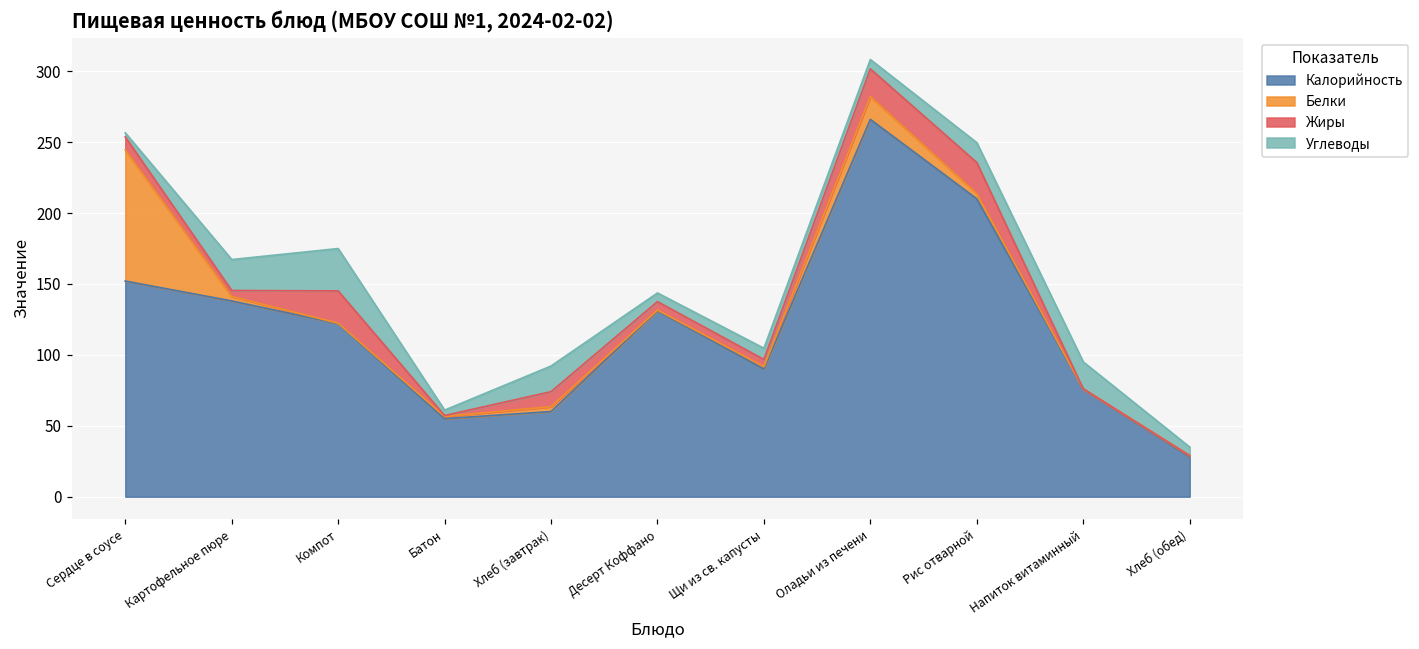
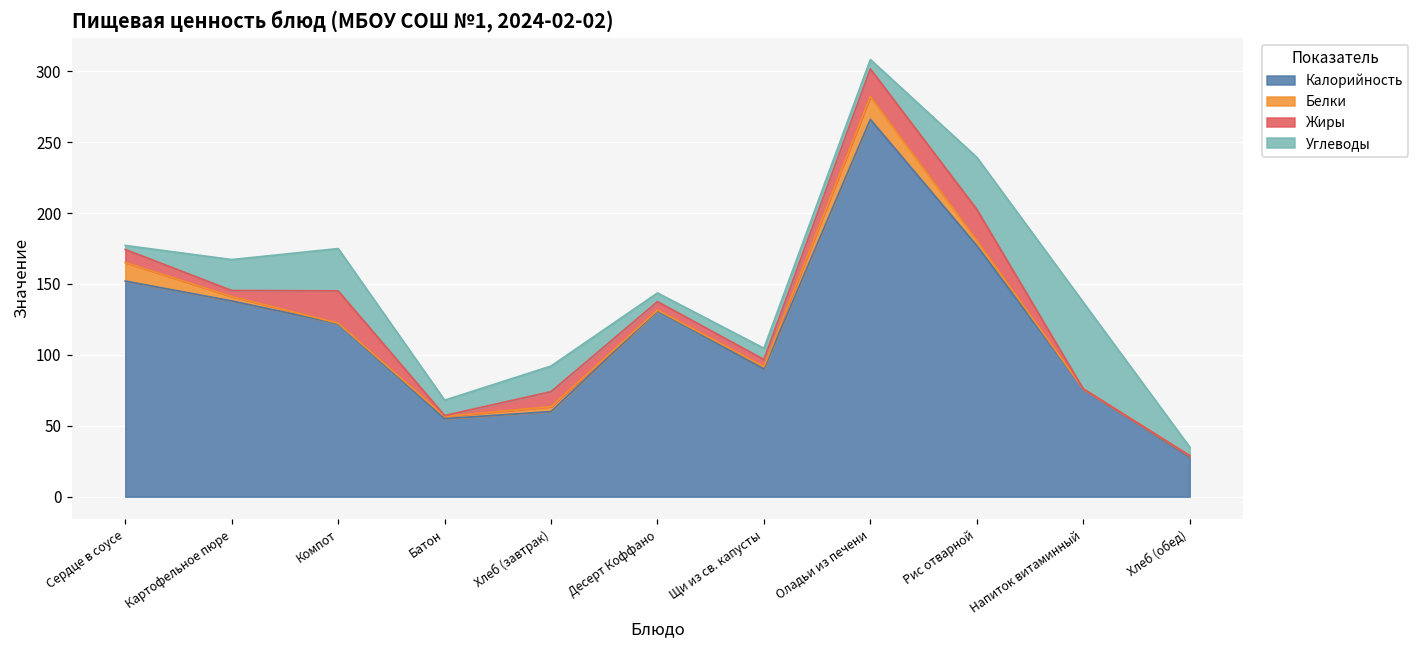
  {
    "Калорийность": {
      "Сердце в соусе": 152,
      "Картофельное пюре": 138,
      "Хлеб (завтрак)": 60,
      "Оладьи из печени": 266,
-     "Рис отварной": 210
+     "Рис отварной": 177
    },
    "Белки": {
-     "Сердце в соусе": 92,
+     "Сердце в соусе": 13,
      "Картофельное пюре": 3,
      "Хлеб (завтрак)": 3,
      "Оладьи из печени": 16,
      "Рис отварной": 4
    },
    "Жиры": {
      "Сердце в соусе": 9,
      "Картофельное пюре": 4,
      "Компот": 23,
      "Хлеб (завтрак)": 11,
      "Десерт Коффано": 6,
      "Щи из св. капусты": 5,
      "Оладьи из печени": 19,
      "Рис отварной": 22
    },
    "Углеводы": {
      "Сердце в соусе": 3,
      "Картофельное пюре": 22,
      "Компот": 30,
-     "Батон": 4,
+     "Батон": 11,
      "Хлеб (завтрак)": 18,
      "Десерт Коффано": 6,
      "Щи из св. капусты": 8,
      "Оладьи из печени": 7,
-     "Рис отварной": 14,
-     "Напиток витаминный": 19,
+     "Рис отварной": 37,
+     "Напиток витаминный": 61,
      "Хлеб (обед)": 6
    }
  }
